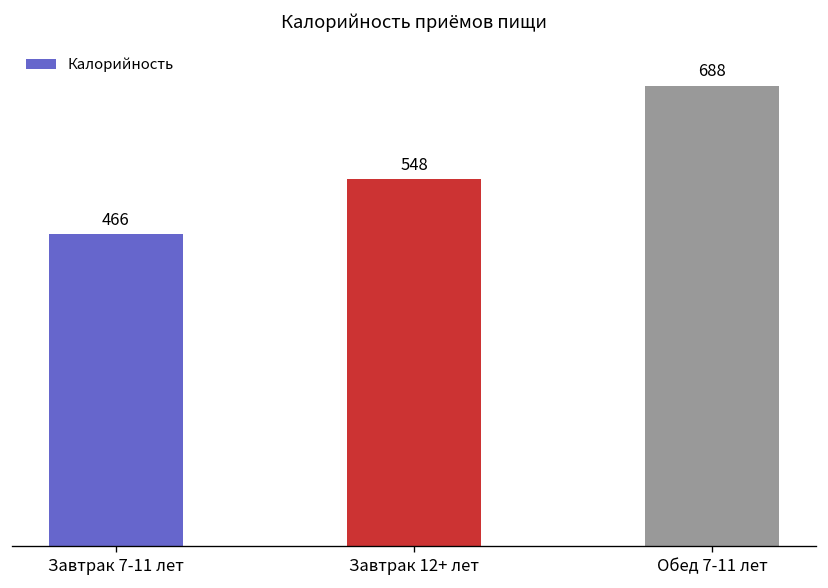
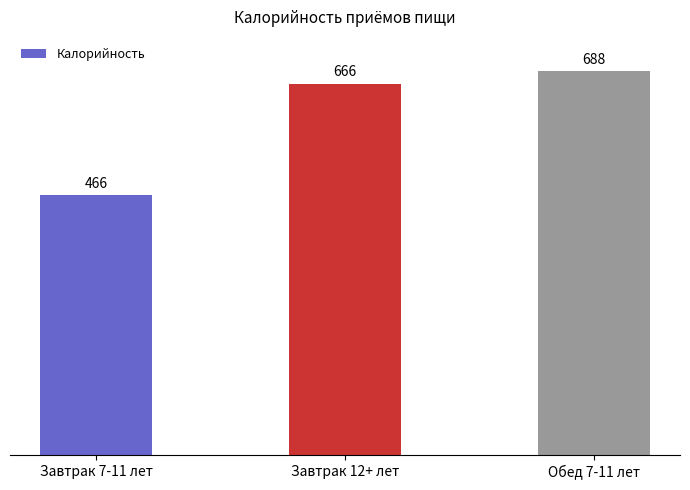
  {
    "Завтрак 7-11 лет": 466,
-   "Завтрак 12+ лет": 548,
+   "Завтрак 12+ лет": 666,
    "Обед 7-11 лет": 688
  }
